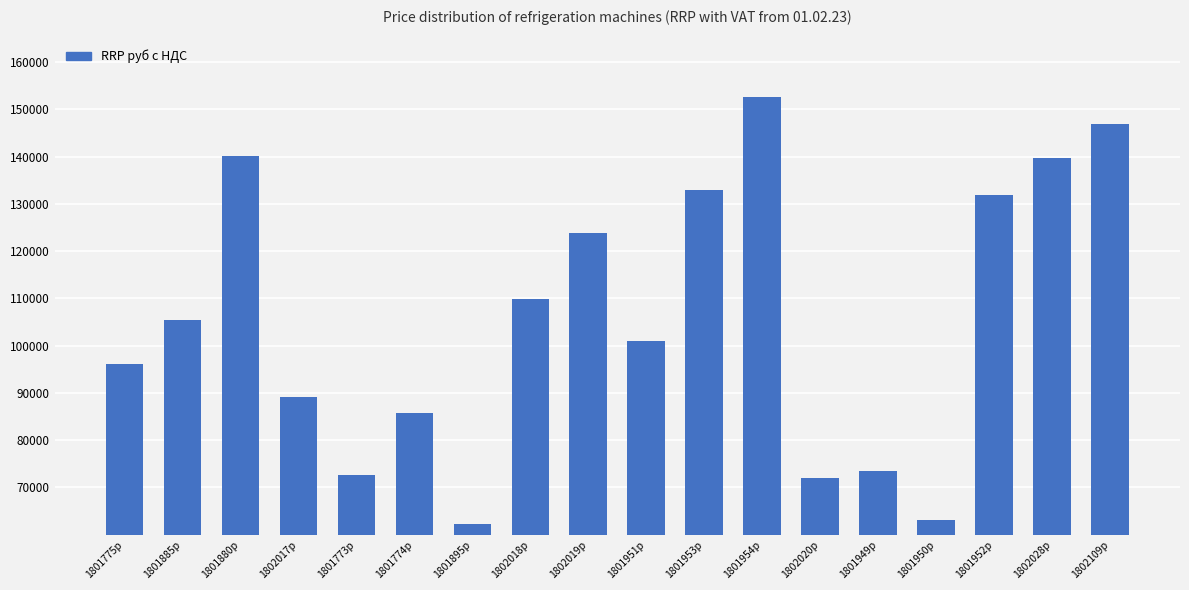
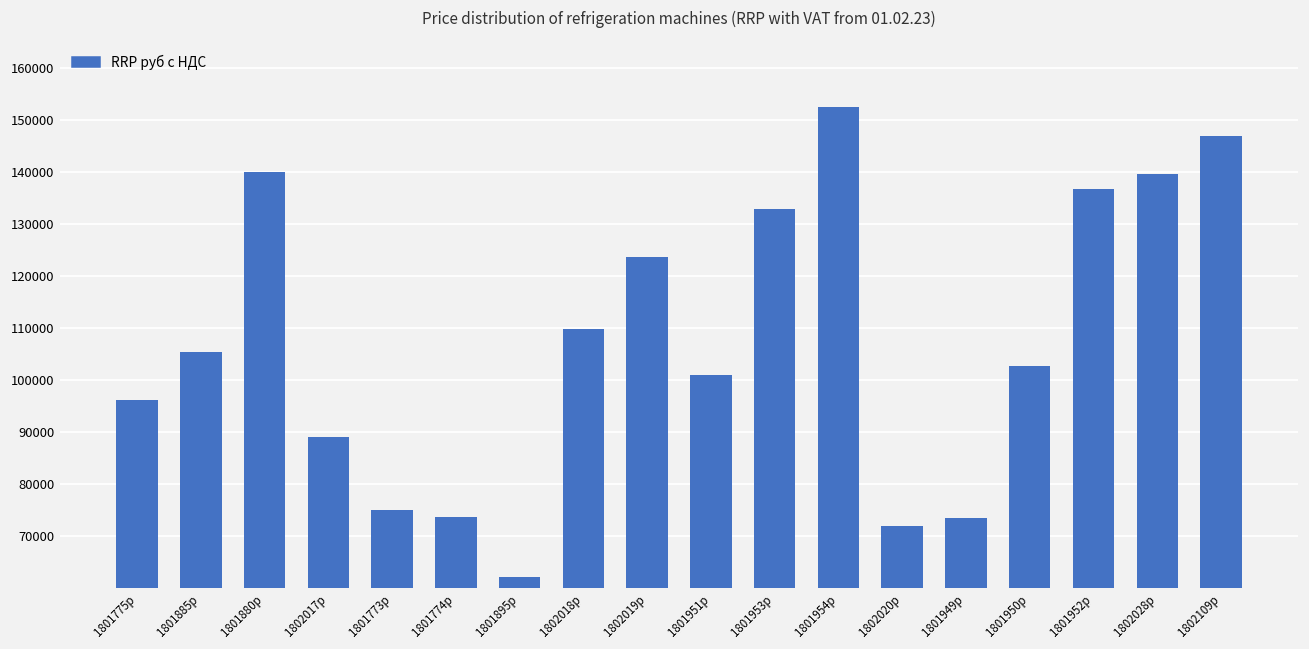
  {
    "1801775p": 96000,
    "1801885p": 105000,
    "1801880p": 140000,
    "1802017p": 89000,
-   "1801773p": 73000,
-   "1801774p": 86000,
+   "1801773p": 75000,
+   "1801774p": 74000,
    "1801895p": 62000,
    "1802018p": 110000,
    "1802019p": 124000,
    "1801951p": 101000,
    "1801953p": 133000,
    "1801954p": 153000,
    "1802020p": 72000,
    "1801949p": 74000,
-   "1801950p": 63000,
-   "1801952p": 132000,
+   "1801950p": 103000,
+   "1801952p": 137000,
    "1802028p": 140000,
    "1802109p": 147000
  }
